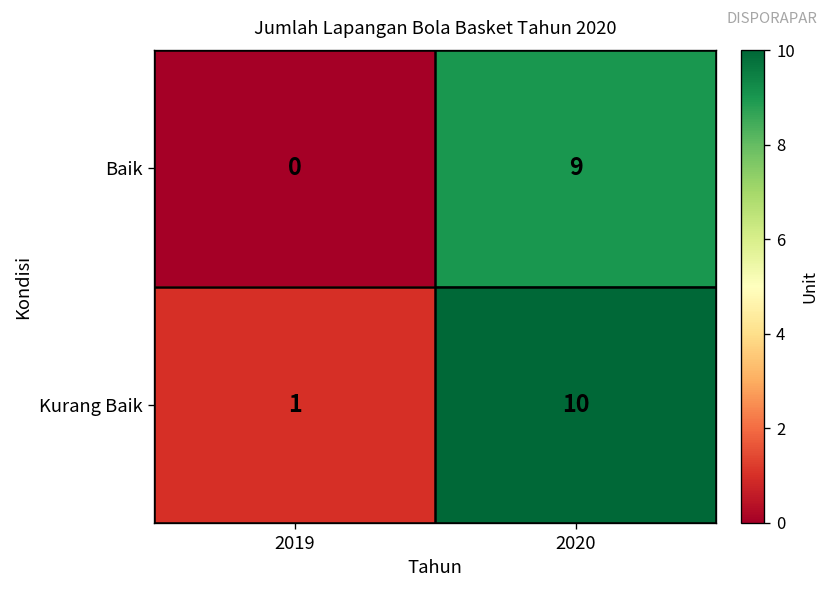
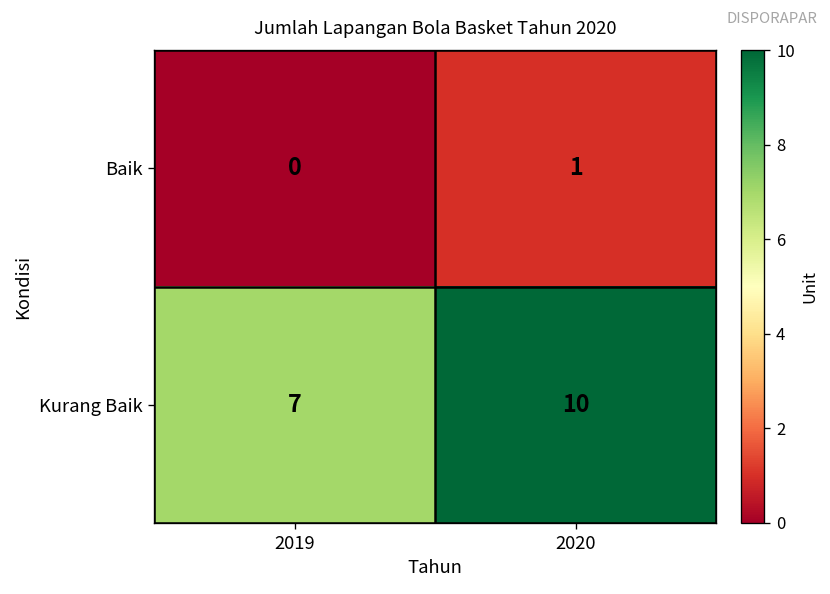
  {
    "Baik": {
      "2019": 0,
-     "2020": 9
+     "2020": 1
    },
    "Kurang Baik": {
-     "2019": 1,
+     "2019": 7,
      "2020": 10
    }
  }
